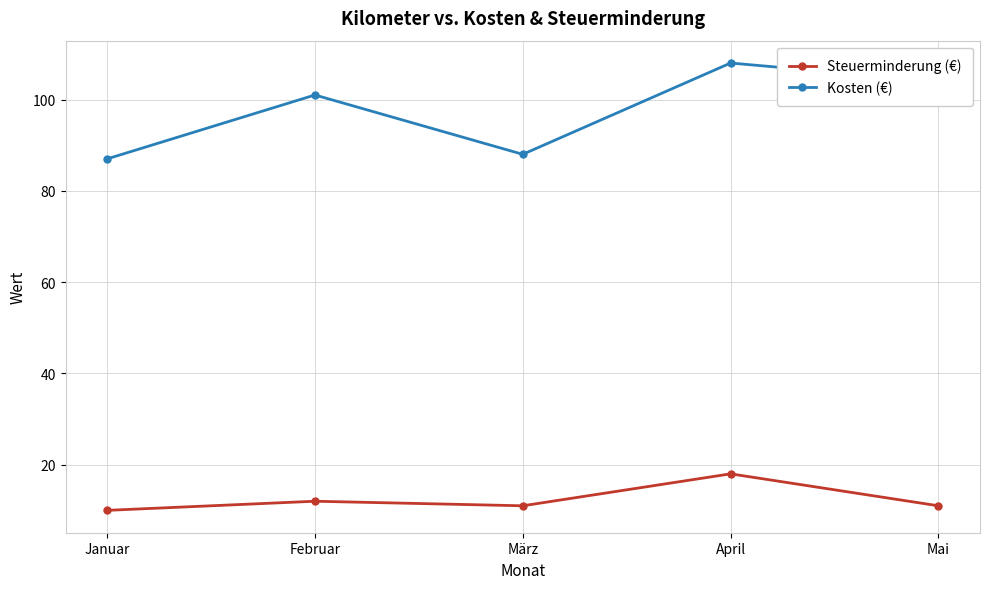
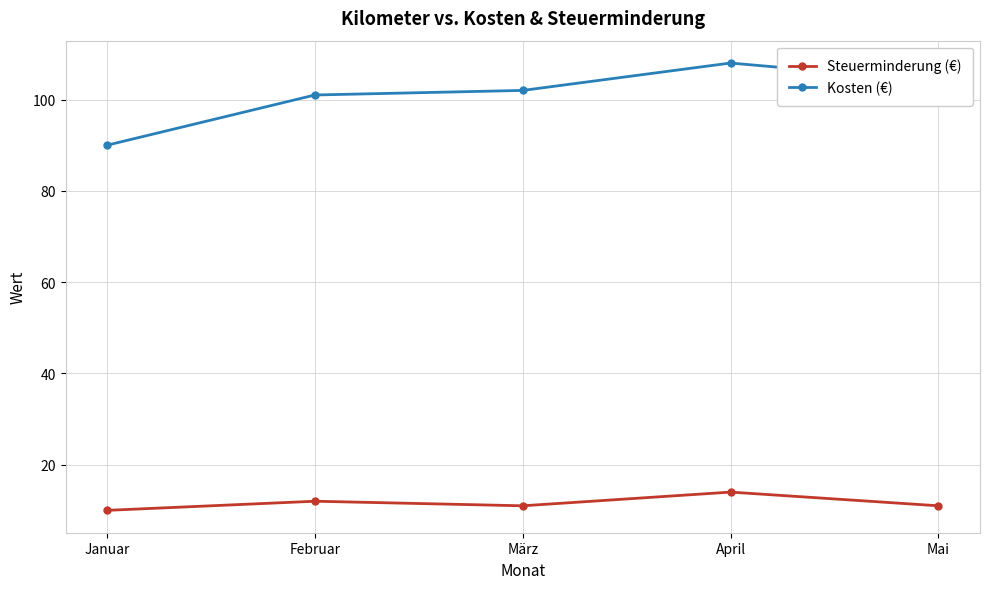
  {
    "Steuerminderung (€)": {
      "Januar": 10,
      "Februar": 12,
      "März": 11,
-     "April": 18,
+     "April": 14,
      "Mai": 11
    },
    "Kosten (€)": {
-     "Januar": 87,
+     "Januar": 90,
      "Februar": 101,
-     "März": 88,
+     "März": 102,
      "April": 108
    }
  }
